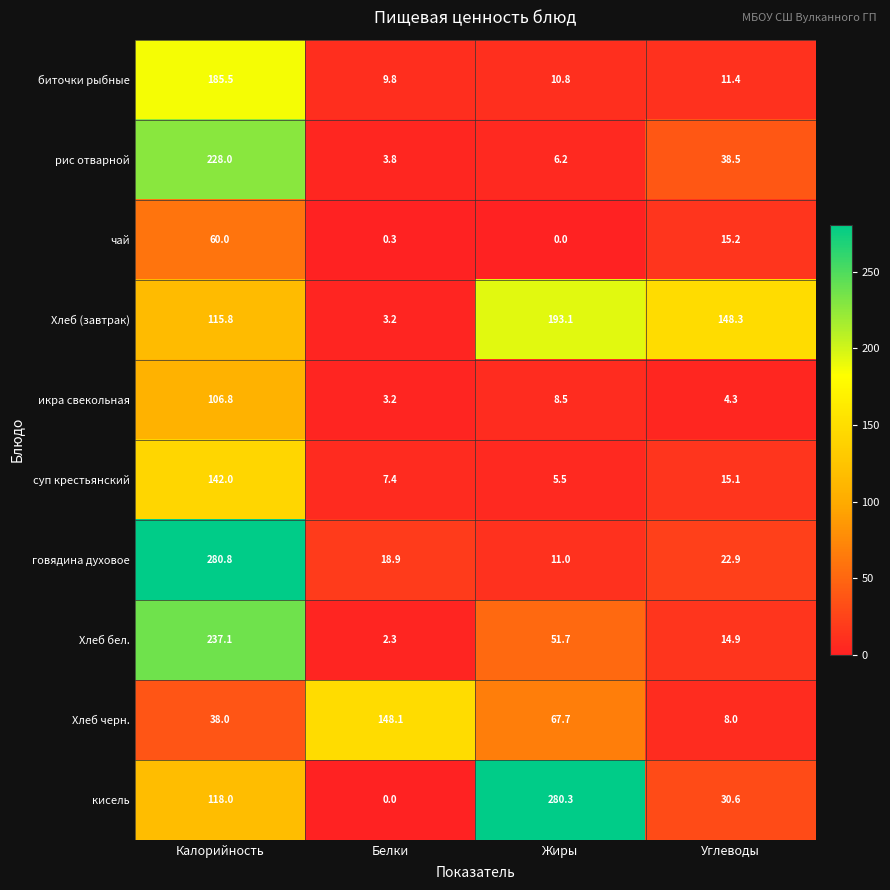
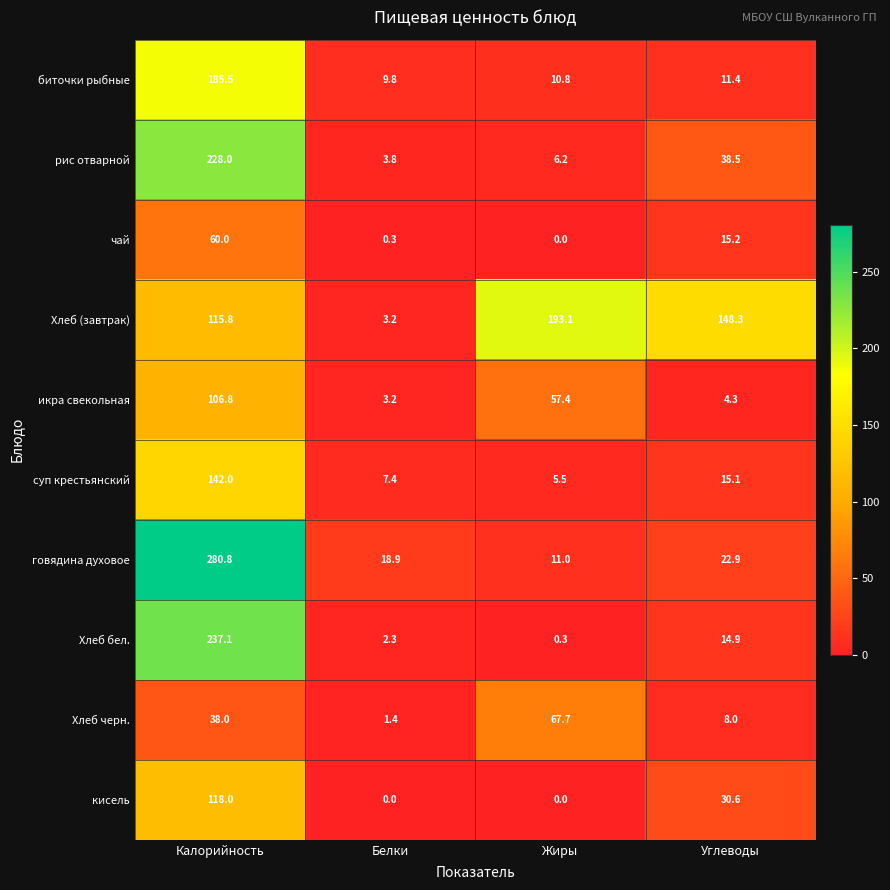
  {
    "биточки рыбные": {
      "Калорийность": 185.5,
      "Белки": 9.8,
      "Жиры": 10.8,
      "Углеводы": 11.4
    },
    "рис отварной": {
      "Калорийность": 228.0,
      "Белки": 3.8,
      "Жиры": 6.2,
      "Углеводы": 38.5
    },
    "чай": {
      "Калорийность": 60.0,
      "Белки": 0.3,
      "Жиры": 0.0,
      "Углеводы": 15.2
    },
    "Хлеб (завтрак)": {
      "Калорийность": 115.8,
      "Белки": 3.2,
      "Жиры": 193.1,
      "Углеводы": 148.3
    },
    "икра свекольная": {
      "Калорийность": 106.8,
      "Белки": 3.2,
-     "Жиры": 8.5,
+     "Жиры": 57.4,
      "Углеводы": 4.3
    },
    "суп крестьянский": {
      "Калорийность": 142.0,
      "Белки": 7.4,
      "Жиры": 5.5,
      "Углеводы": 15.1
    },
    "говядина духовое": {
      "Калорийность": 280.8,
      "Белки": 18.9,
      "Жиры": 11.0,
      "Углеводы": 22.9
    },
    "Хлеб бел.": {
      "Калорийность": 237.1,
      "Белки": 2.3,
-     "Жиры": 51.7,
+     "Жиры": 0.3,
      "Углеводы": 14.9
    },
    "Хлеб черн.": {
      "Калорийность": 38.0,
-     "Белки": 148.1,
+     "Белки": 1.4,
      "Жиры": 67.7,
      "Углеводы": 8.0
    },
    "кисель": {
      "Калорийность": 118.0,
      "Белки": 0.0,
-     "Жиры": 280.3,
+     "Жиры": 0.0,
      "Углеводы": 30.6
    }
  }
